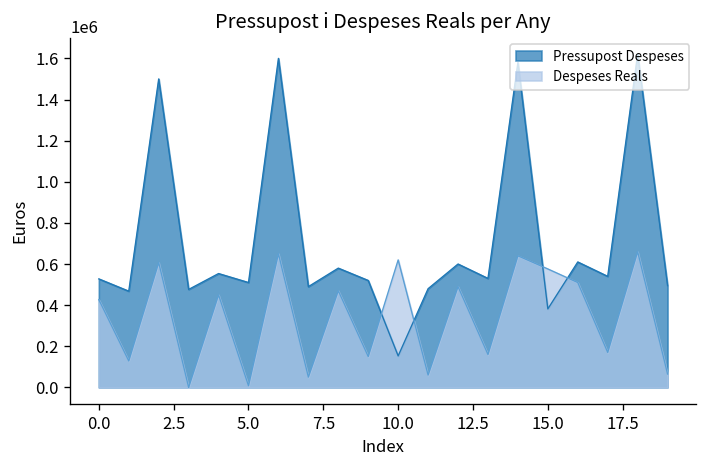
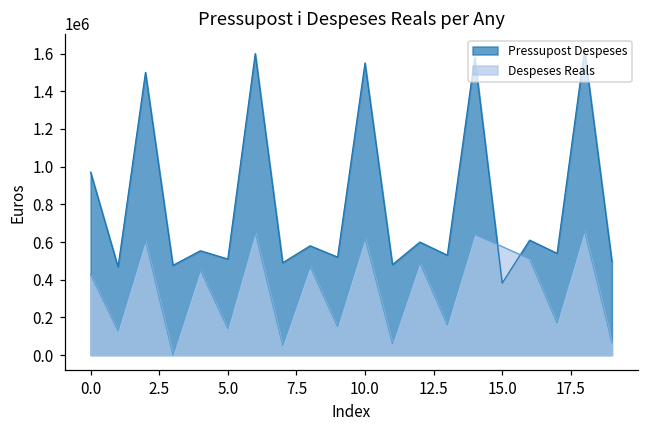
  {
    "Pressupost Despeses": {
-     "0.0": 530000,
+     "0.0": 970000,
      "5.0": 510000,
-     "10.0": 150000,
+     "10.0": 1550000,
      "15.0": 380000
    },
    "Despeses Reals": {
      "0.0": 430000,
-     "5.0": 10000,
+     "5.0": 140000,
      "10.0": 620000,
      "15.0": 580000
    }
  }
